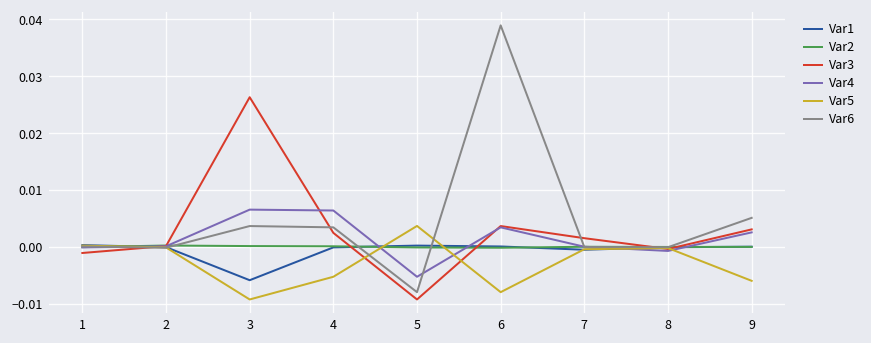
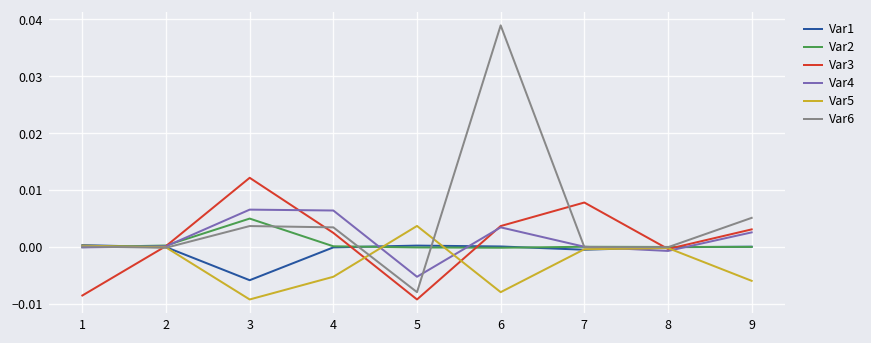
  {
    "Var1": {
      "3": -0.006
    },
    "Var2": {
-     "3": 0.000
+     "3": 0.005
    },
    "Var3": {
-     "1": -0.001,
-     "3": 0.026,
+     "1": -0.009,
+     "3": 0.012,
      "4": 0.002,
      "5": -0.009,
-     "7": 0.002
+     "7": 0.008
    },
    "Var5": {
      "3": -0.009,
      "4": -0.005,
      "5": 0.004,
      "6": -0.008,
      "9": -0.006
    }
  }
